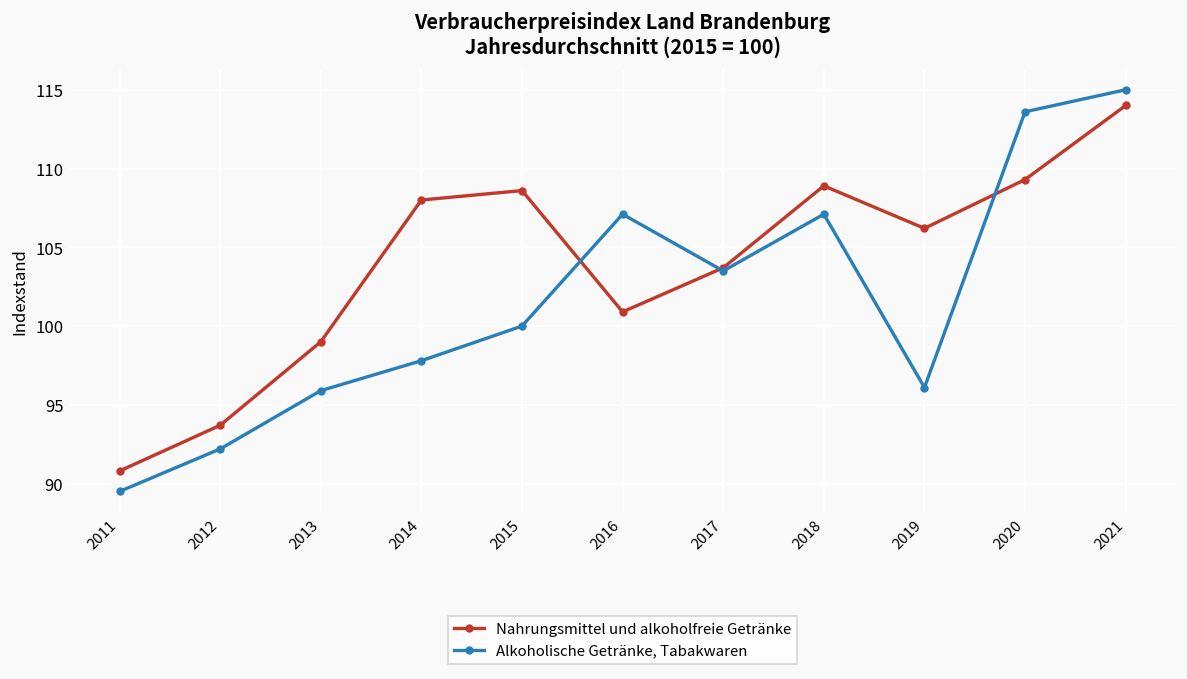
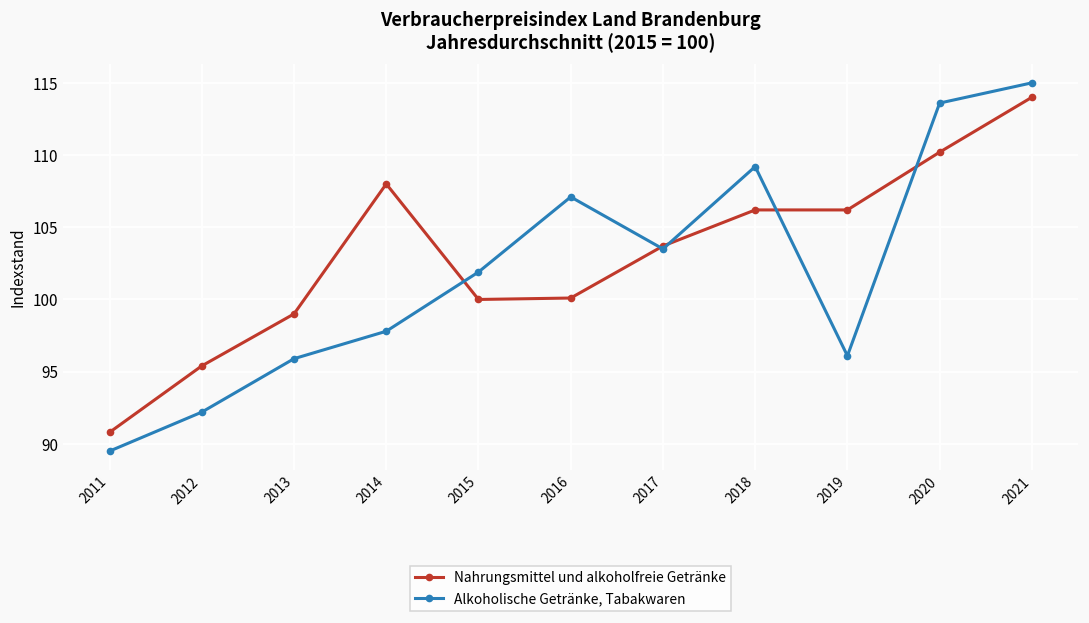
  {
    "Nahrungsmittel und alkoholfreie Getränke": {
      "2011": 90.8,
-     "2012": 93.7,
+     "2012": 95.4,
      "2013": 99.0,
      "2014": 108.0,
-     "2015": 108.6,
-     "2016": 100.9,
+     "2015": 100.0,
+     "2016": 100.1,
      "2017": 103.7,
-     "2018": 108.9,
+     "2018": 106.2,
      "2019": 106.2,
-     "2020": 109.3,
+     "2020": 110.2,
      "2021": 114.0
    },
    "Alkoholische Getränke, Tabakwaren": {
      "2011": 89.5,
      "2012": 92.2,
      "2013": 95.9,
      "2014": 97.8,
-     "2015": 100.0,
+     "2015": 101.9,
      "2016": 107.1,
      "2017": 103.5,
-     "2018": 107.1,
+     "2018": 109.2,
      "2019": 96.1,
      "2020": 113.6,
      "2021": 115.0
    }
  }
